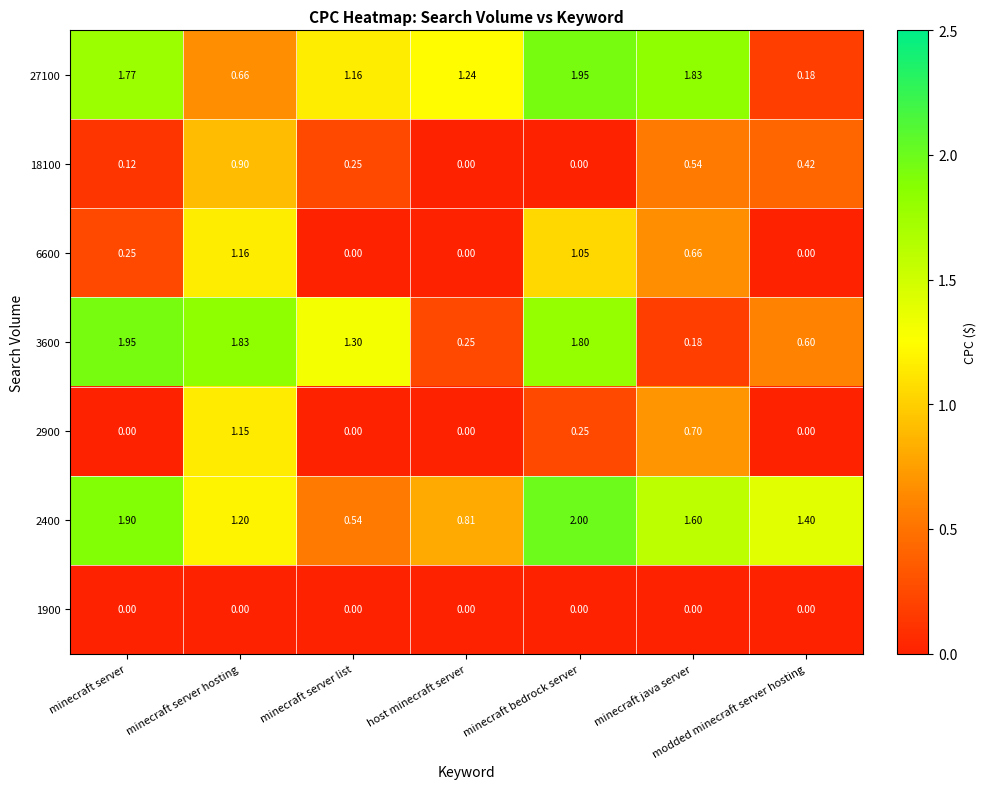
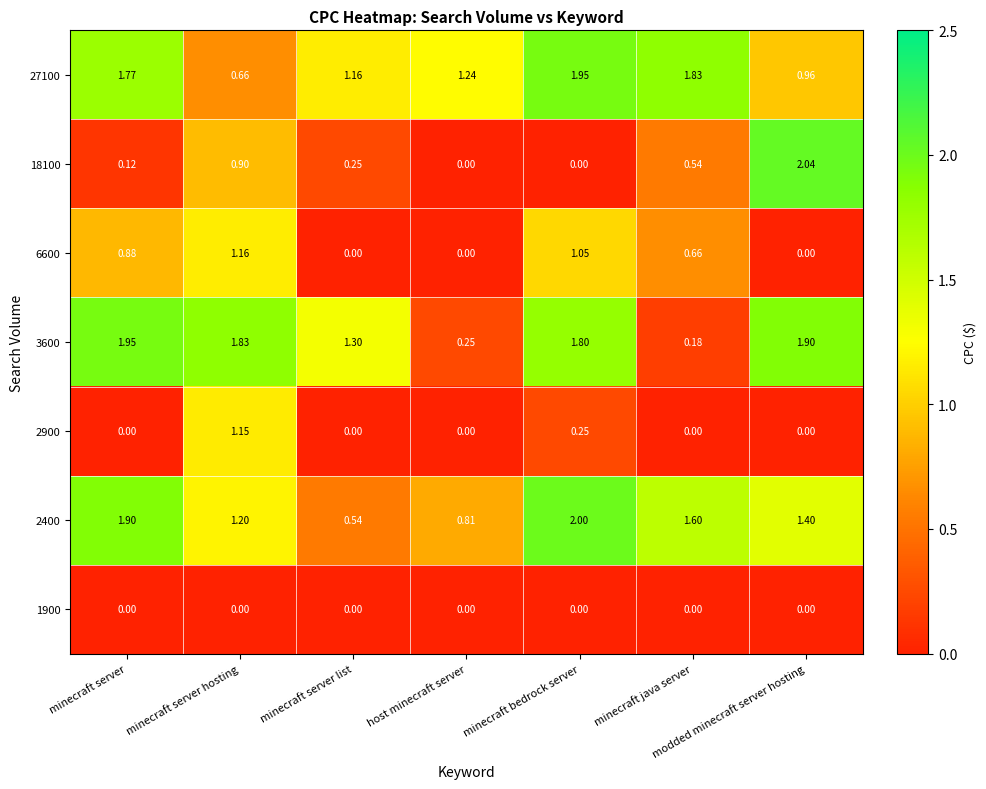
  {
    "27100": {
      "minecraft server": 1.77,
      "minecraft server hosting": 0.66,
      "minecraft server list": 1.16,
      "host minecraft server": 1.24,
      "minecraft bedrock server": 1.95,
      "minecraft java server": 1.83,
-     "modded minecraft server hosting": 0.18
+     "modded minecraft server hosting": 0.96
    },
    "18100": {
      "minecraft server": 0.12,
      "minecraft server hosting": 0.90,
      "minecraft server list": 0.25,
      "host minecraft server": 0.00,
      "minecraft bedrock server": 0.00,
      "minecraft java server": 0.54,
-     "modded minecraft server hosting": 0.42
+     "modded minecraft server hosting": 2.04
    },
    "6600": {
-     "minecraft server": 0.25,
+     "minecraft server": 0.88,
      "minecraft server hosting": 1.16,
      "minecraft server list": 0.00,
      "host minecraft server": 0.00,
      "minecraft bedrock server": 1.05,
      "minecraft java server": 0.66,
      "modded minecraft server hosting": 0.00
    },
    "3600": {
      "minecraft server": 1.95,
      "minecraft server hosting": 1.83,
      "minecraft server list": 1.30,
      "host minecraft server": 0.25,
      "minecraft bedrock server": 1.80,
      "minecraft java server": 0.18,
-     "modded minecraft server hosting": 0.60
+     "modded minecraft server hosting": 1.90
    },
    "2900": {
      "minecraft server": 0.00,
      "minecraft server hosting": 1.15,
      "minecraft server list": 0.00,
      "host minecraft server": 0.00,
      "minecraft bedrock server": 0.25,
-     "minecraft java server": 0.70,
+     "minecraft java server": 0.00,
      "modded minecraft server hosting": 0.00
    },
    "2400": {
      "minecraft server": 1.90,
      "minecraft server hosting": 1.20,
      "minecraft server list": 0.54,
      "host minecraft server": 0.81,
      "minecraft bedrock server": 2.00,
      "minecraft java server": 1.60,
      "modded minecraft server hosting": 1.40
    },
    "1900": {
      "minecraft server": 0.00,
      "minecraft server hosting": 0.00,
      "minecraft server list": 0.00,
      "host minecraft server": 0.00,
      "minecraft bedrock server": 0.00,
      "minecraft java server": 0.00,
      "modded minecraft server hosting": 0.00
    }
  }
